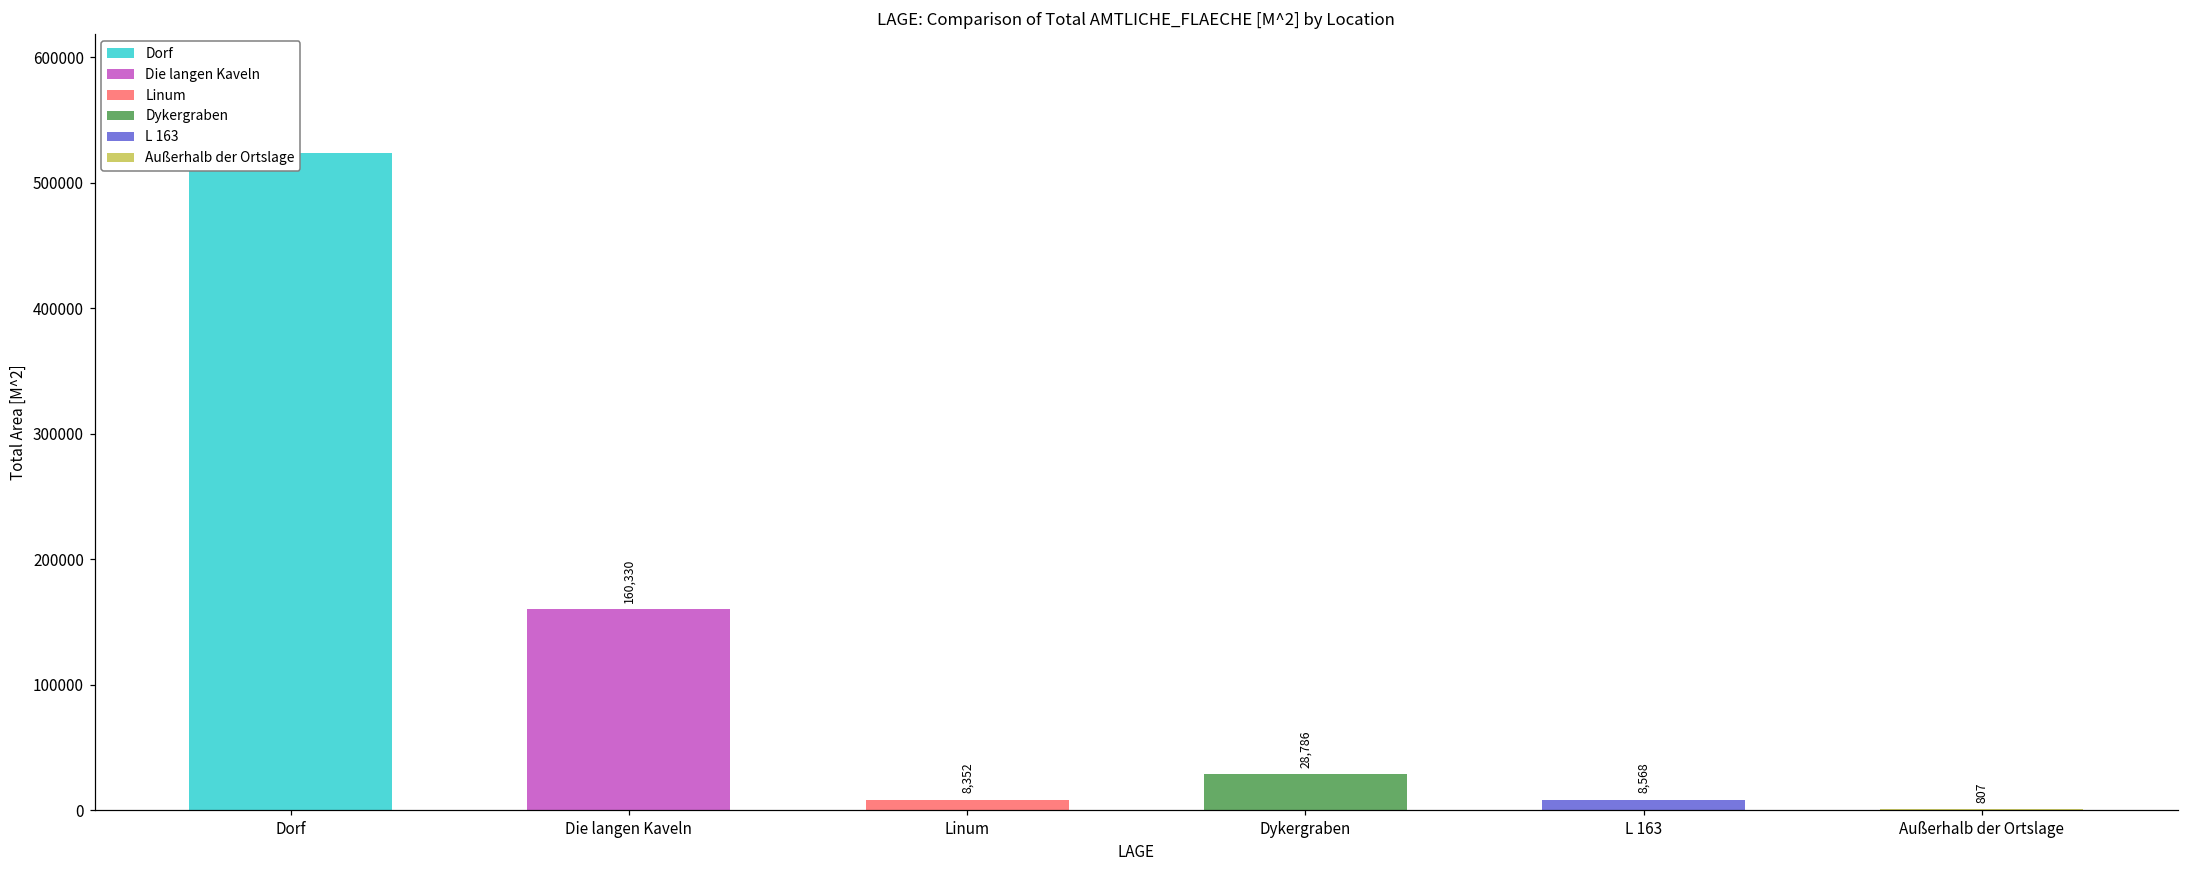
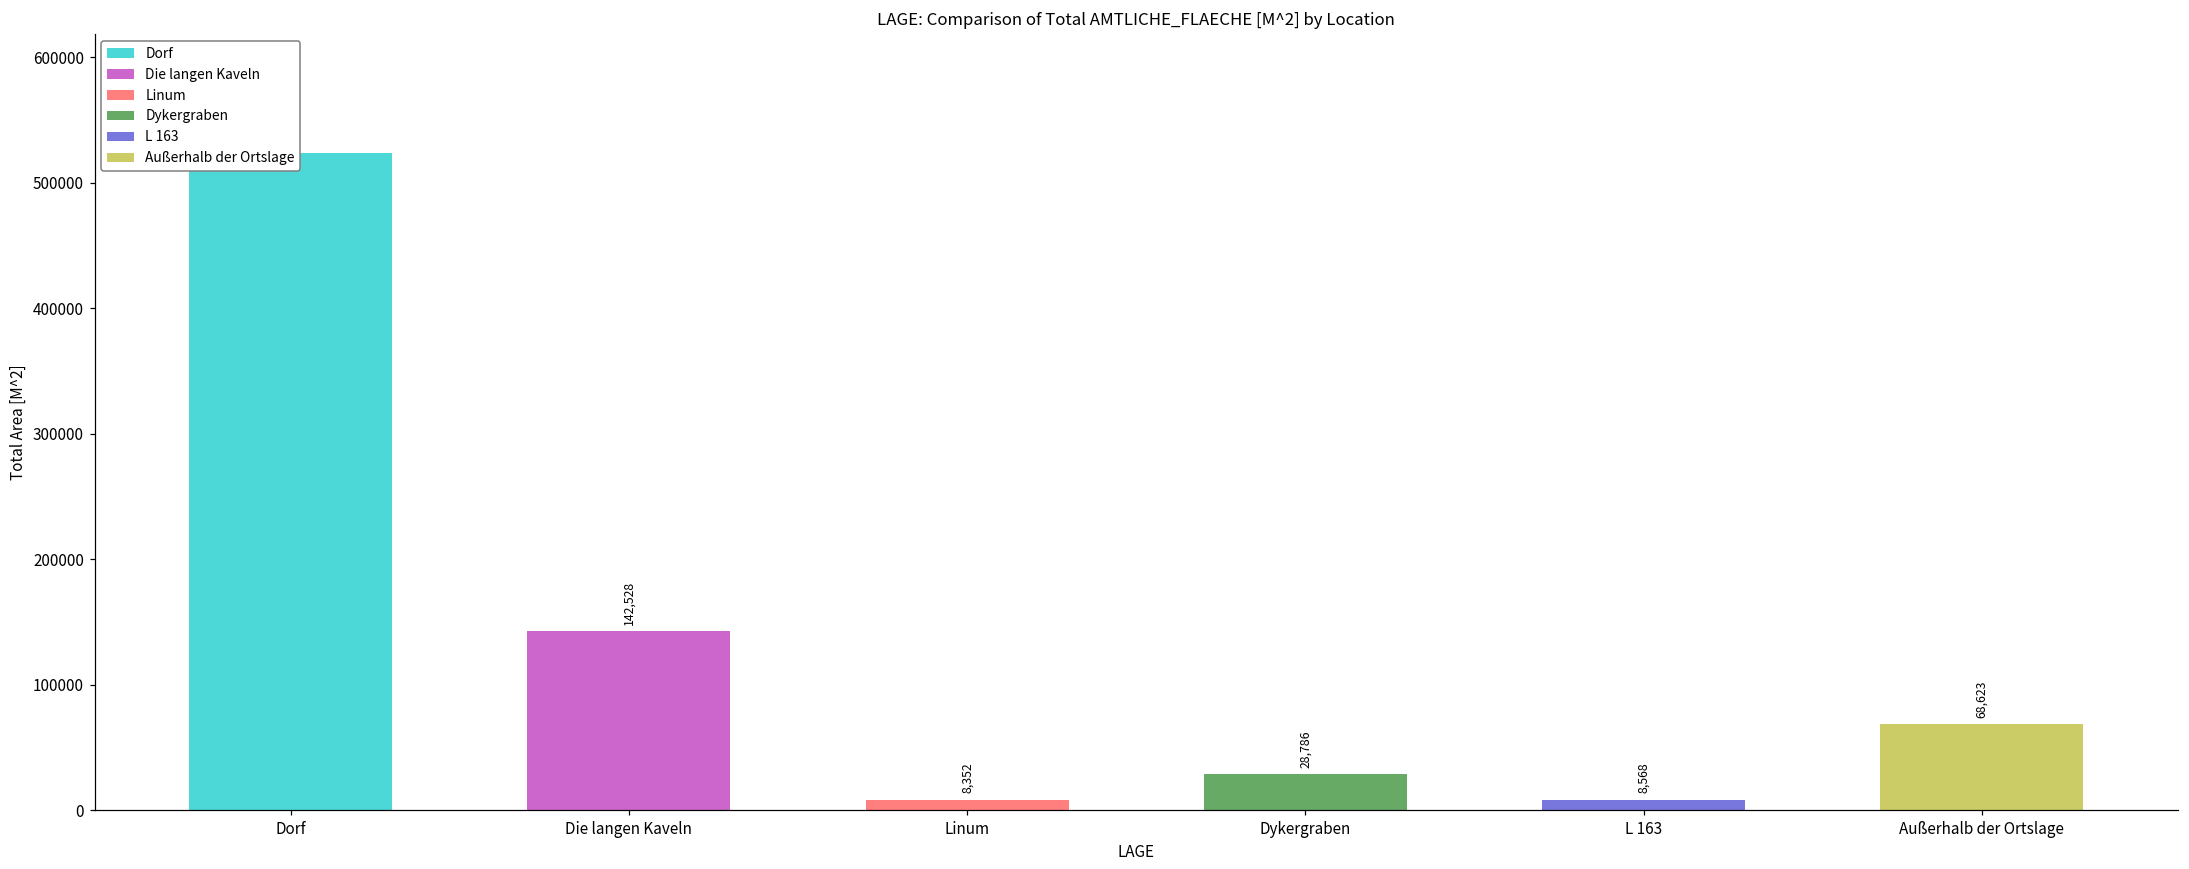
  {
-   "Die langen Kaveln": "160,330",
+   "Die langen Kaveln": "142,528",
    "Linum": "8,352",
    "Dykergraben": "28,786",
    "L 163": "8,568",
-   "Außerhalb der Ortslage": "807"
+   "Außerhalb der Ortslage": "68,623"
  }
